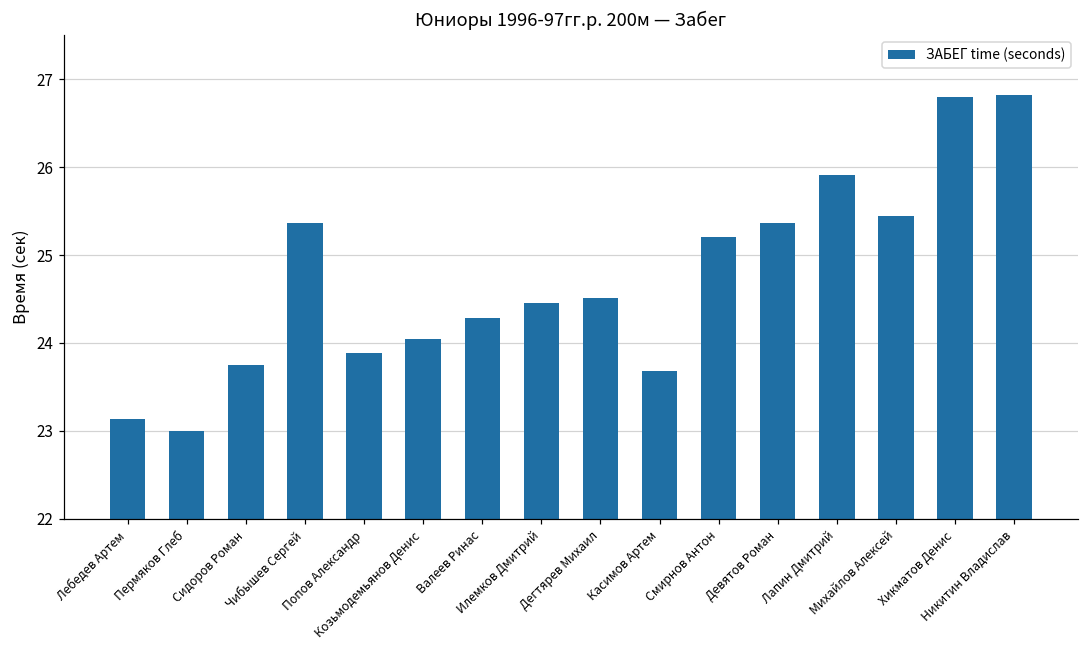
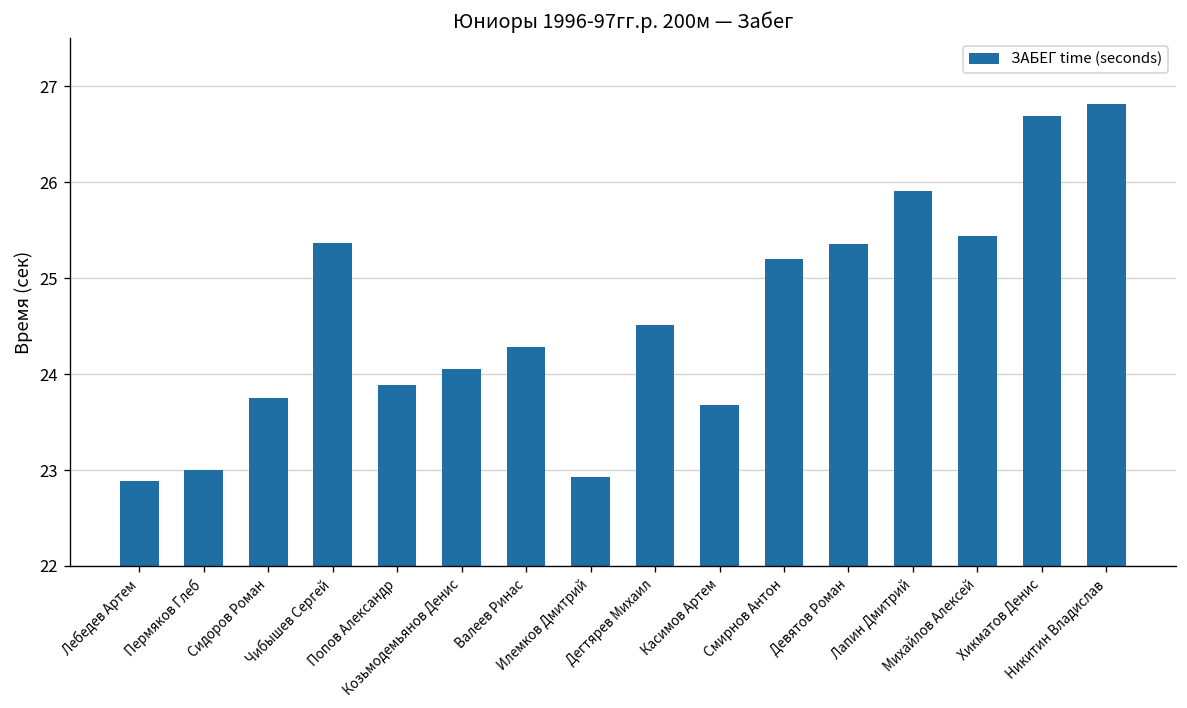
  {
-   "Лебедев Артем": 23.1,
+   "Лебедев Артем": 22.9,
    "Пермяков Глеб": 23.0,
    "Сидоров Роман": 23.8,
    "Чибышев Сергей": 25.4,
    "Попов Александр": 23.9,
    "Козьмодемьянов Денис": 24.1,
    "Валеев Ринас": 24.3,
-   "Илемков Дмитрий": 24.5,
+   "Илемков Дмитрий": 22.9,
    "Дегтярев Михаил": 24.5,
    "Касимов Артем": 23.7,
    "Смирнов Антон": 25.2,
    "Девятов Роман": 25.4,
    "Лапин Дмитрий": 25.9,
    "Михайлов Алексей": 25.4,
-   "Хикматов Денис": 26.8,
+   "Хикматов Денис": 26.7,
    "Никитин Владислав": 26.8
  }
